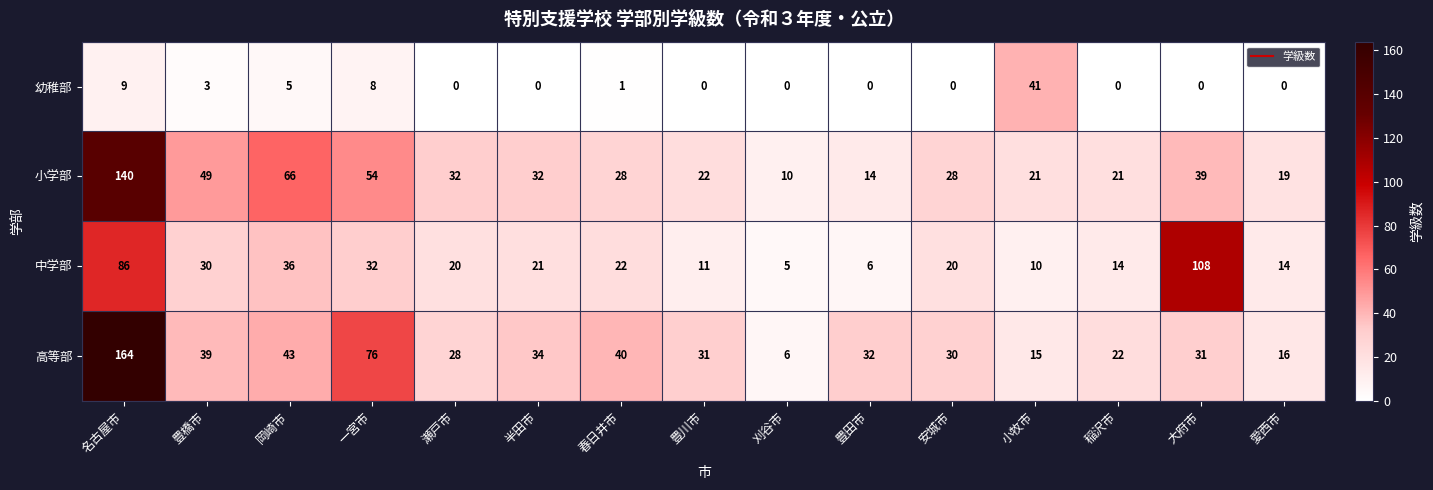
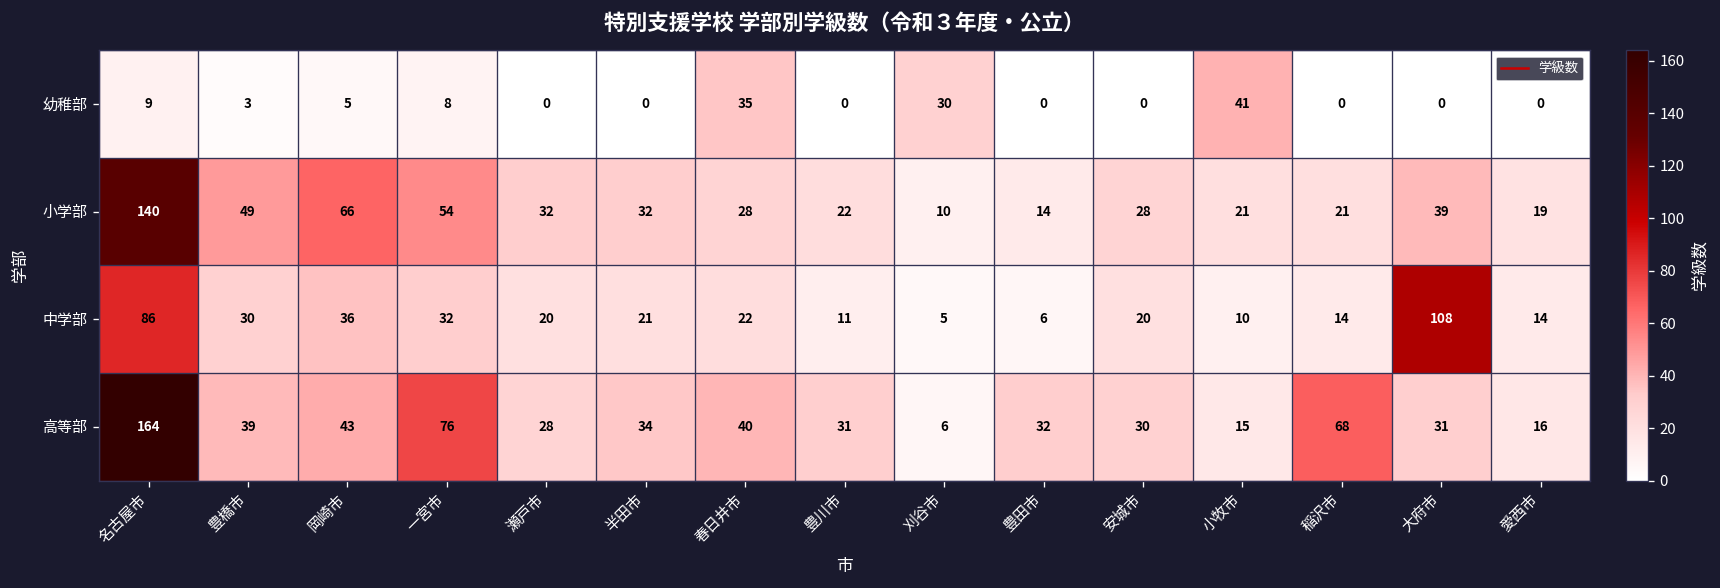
  {
    "幼稚部": {
      "名古屋市": 9,
      "豊橋市": 3,
      "岡崎市": 5,
      "一宮市": 8,
      "瀬戸市": 0,
      "半田市": 0,
-     "春日井市": 1,
+     "春日井市": 35,
      "豊川市": 0,
-     "刈谷市": 0,
+     "刈谷市": 30,
      "豊田市": 0,
      "安城市": 0,
      "小牧市": 41,
      "稲沢市": 0,
      "大府市": 0,
      "愛西市": 0
    },
    "小学部": {
      "名古屋市": 140,
      "豊橋市": 49,
      "岡崎市": 66,
      "一宮市": 54,
      "瀬戸市": 32,
      "半田市": 32,
      "春日井市": 28,
      "豊川市": 22,
      "刈谷市": 10,
      "豊田市": 14,
      "安城市": 28,
      "小牧市": 21,
      "稲沢市": 21,
      "大府市": 39,
      "愛西市": 19
    },
    "中学部": {
      "名古屋市": 86,
      "豊橋市": 30,
      "岡崎市": 36,
      "一宮市": 32,
      "瀬戸市": 20,
      "半田市": 21,
      "春日井市": 22,
      "豊川市": 11,
      "刈谷市": 5,
      "豊田市": 6,
      "安城市": 20,
      "小牧市": 10,
      "稲沢市": 14,
      "大府市": 108,
      "愛西市": 14
    },
    "高等部": {
      "名古屋市": 164,
      "豊橋市": 39,
      "岡崎市": 43,
      "一宮市": 76,
      "瀬戸市": 28,
      "半田市": 34,
      "春日井市": 40,
      "豊川市": 31,
      "刈谷市": 6,
      "豊田市": 32,
      "安城市": 30,
      "小牧市": 15,
-     "稲沢市": 22,
+     "稲沢市": 68,
      "大府市": 31,
      "愛西市": 16
    }
  }
